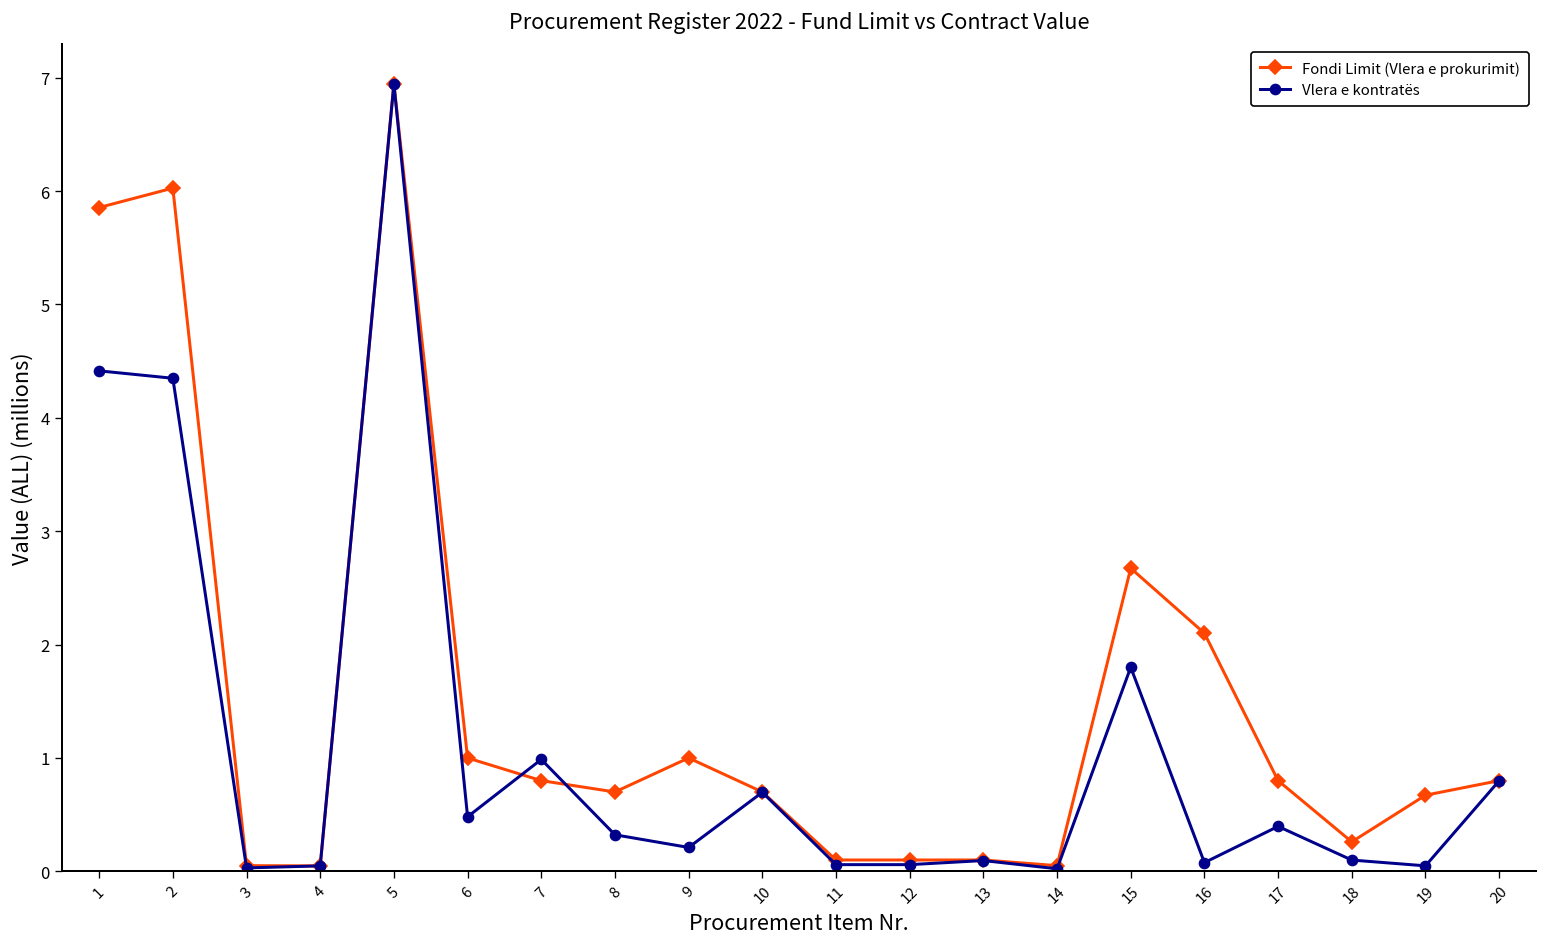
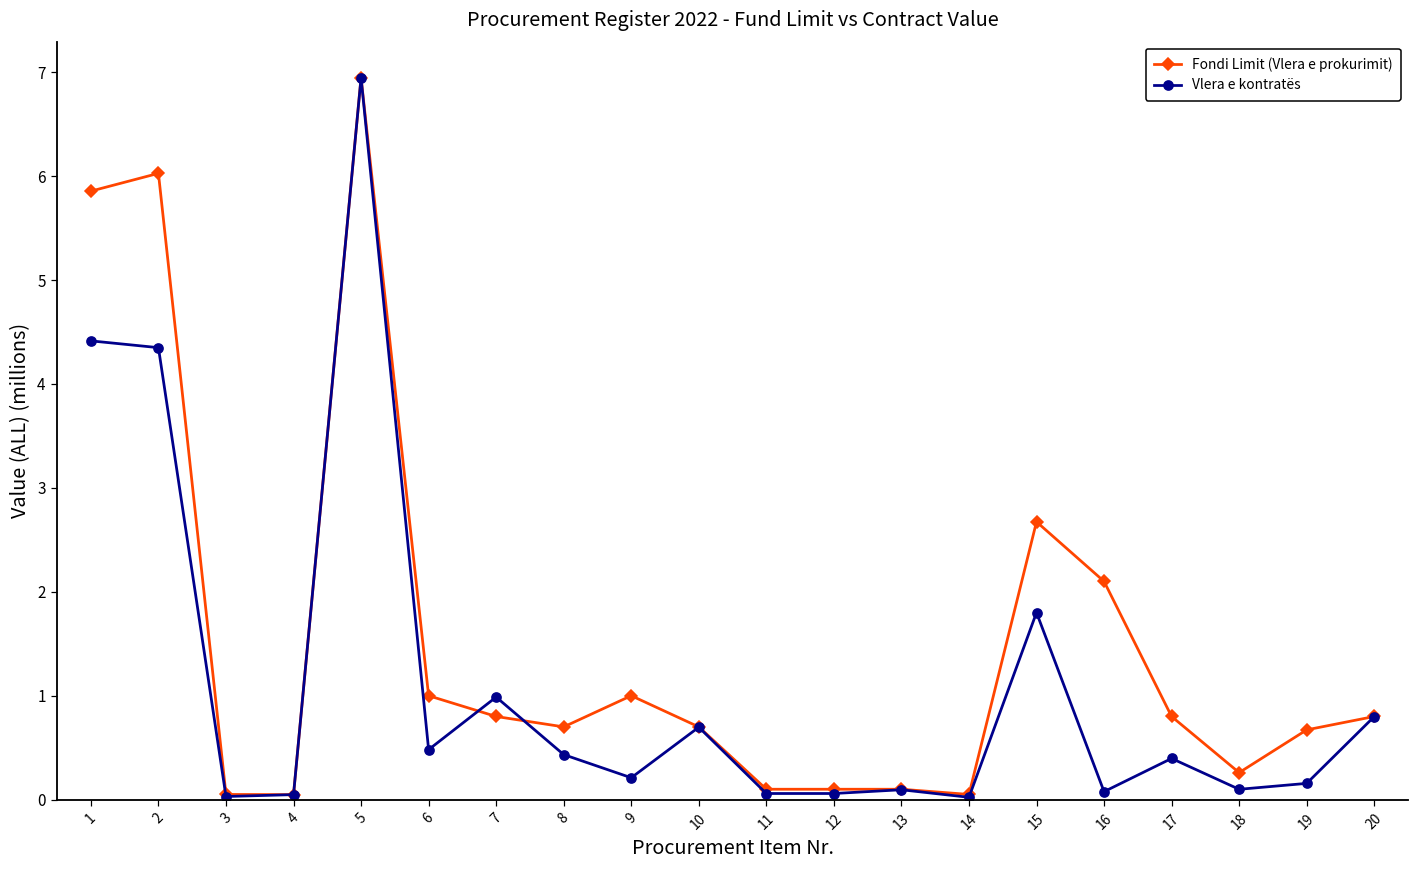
  {
    "Fondi Limit (Vlera e prokurimit)": {
      "1": 5.9,
      "2": 6.0,
      "6": 1.0,
      "7": 0.8,
      "8": 0.7,
      "9": 1.0,
      "11": 0.1,
      "12": 0.1,
      "14": 0.1,
      "15": 2.7,
      "16": 2.1,
      "17": 0.8,
      "18": 0.3,
      "19": 0.7
    },
    "Vlera e kontratës": {
      "1": 4.4,
      "2": 4.3,
      "6": 0.5,
      "7": 1.0,
-     "8": 0.3,
+     "8": 0.4,
      "9": 0.2,
      "11": 0.1,
      "12": 0.1,
      "14": 0.0,
      "15": 1.8,
      "16": 0.1,
      "17": 0.4,
      "18": 0.1,
-     "19": 0.0
+     "19": 0.2
    }
  }
